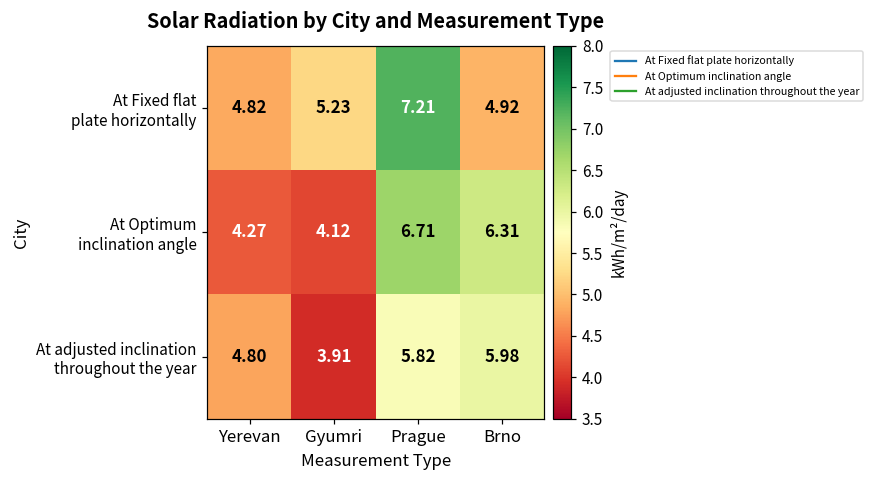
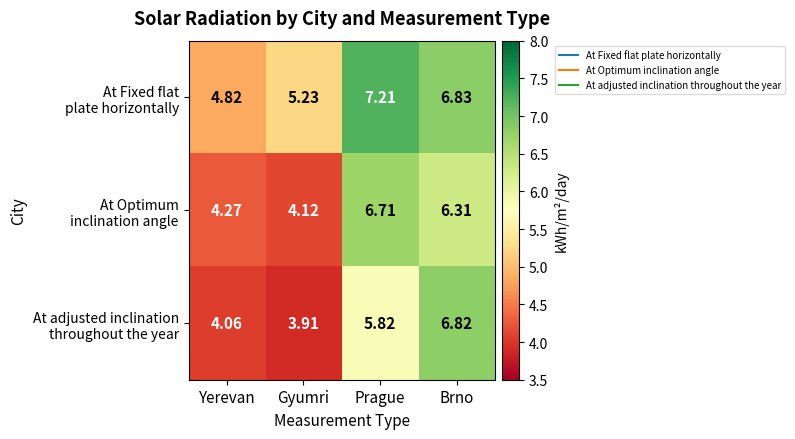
  {
    "At Fixed flat plate horizontally": {
      "Yerevan": 4.82,
      "Gyumri": 5.23,
      "Prague": 7.21,
-     "Brno": 4.92
+     "Brno": 6.83
    },
    "At Optimum inclination angle": {
      "Yerevan": 4.27,
      "Gyumri": 4.12,
      "Prague": 6.71,
      "Brno": 6.31
    },
    "At adjusted inclination throughout the year": {
-     "Yerevan": 4.80,
+     "Yerevan": 4.06,
      "Gyumri": 3.91,
      "Prague": 5.82,
-     "Brno": 5.98
+     "Brno": 6.82
    }
  }
